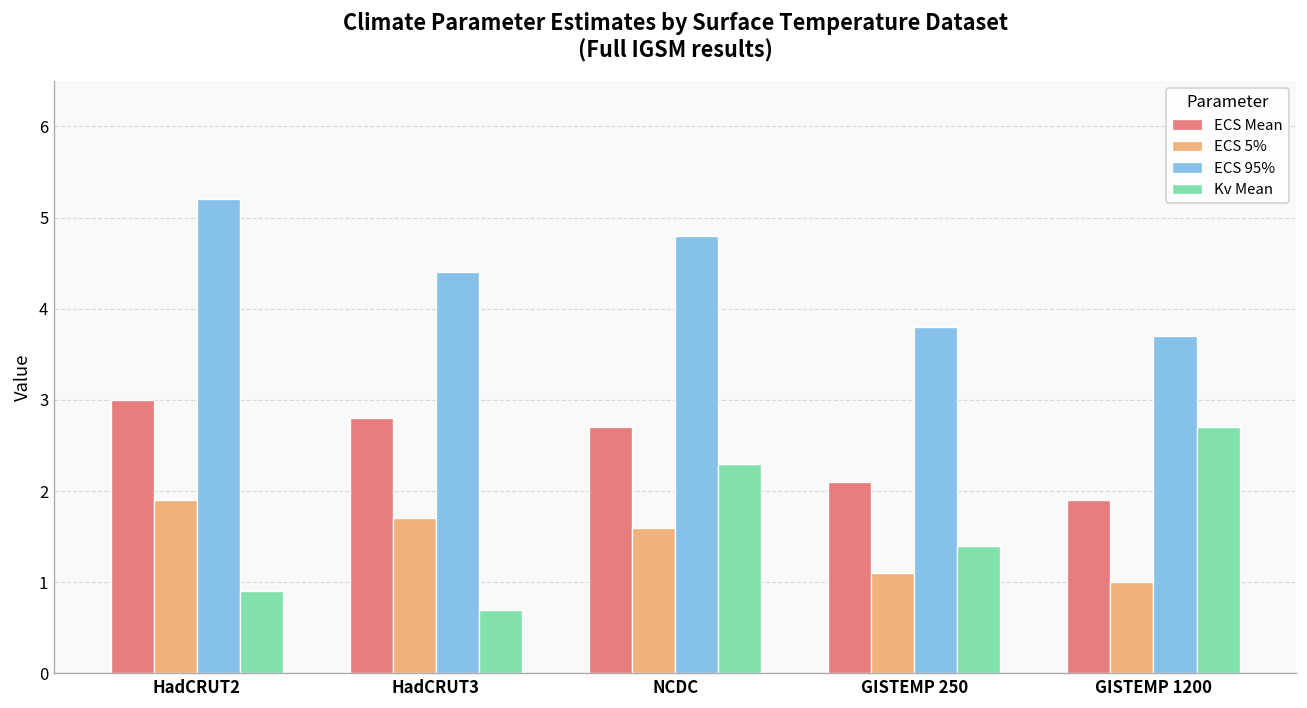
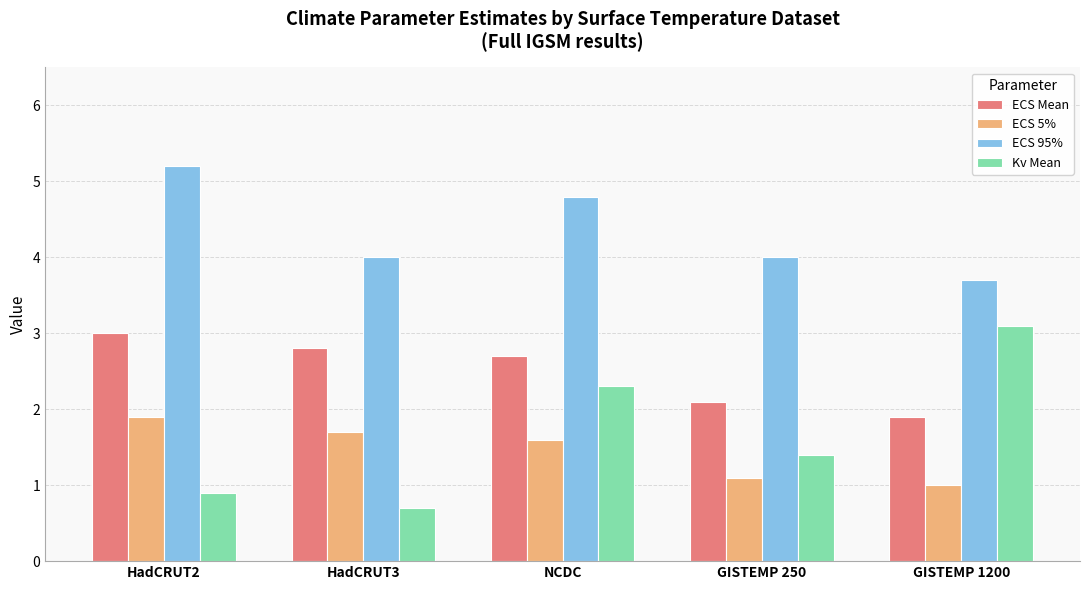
  {
    "ECS 95%": {
      "HadCRUT2": 5.2,
-     "HadCRUT3": 4.4,
+     "HadCRUT3": 4.0,
      "NCDC": 4.8,
-     "GISTEMP 250": 3.8,
+     "GISTEMP 250": 4.0,
      "GISTEMP 1200": 3.7
    },
    "Kv Mean": {
      "HadCRUT2": 0.9,
      "HadCRUT3": 0.7,
      "NCDC": 2.3,
      "GISTEMP 250": 1.4,
-     "GISTEMP 1200": 2.7
+     "GISTEMP 1200": 3.1
    }
  }
